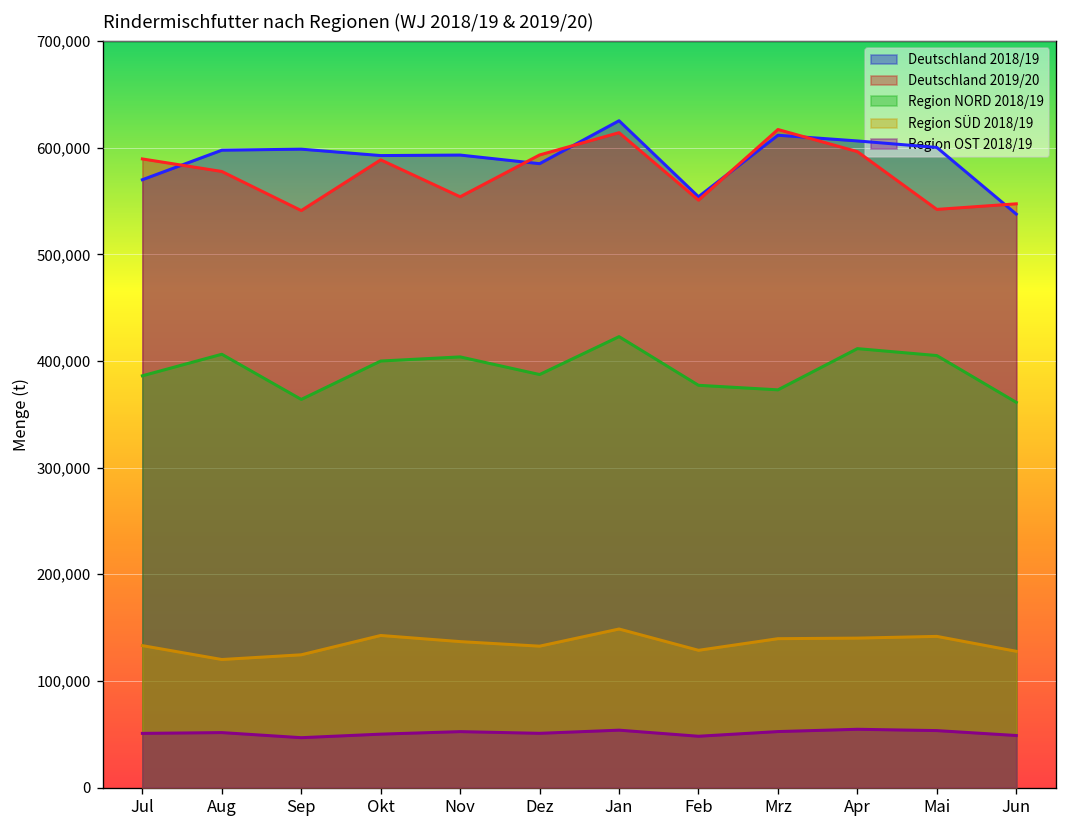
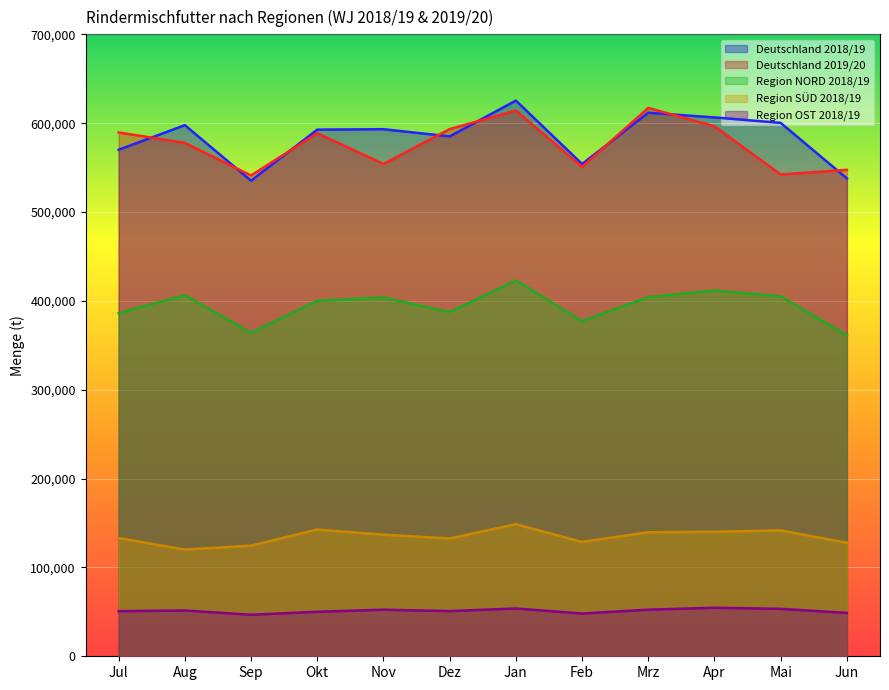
  {
    "Deutschland 2018/19": {
      "Jul": "570,000",
      "Aug": "600,000",
-     "Sep": "600,000",
+     "Sep": "540,000",
      "Okt": "590,000",
      "Nov": "590,000",
      "Dez": "590,000",
      "Jan": "630,000",
      "Feb": "550,000",
      "Mrz": "610,000",
      "Apr": "610,000",
      "Jun": "540,000"
    },
    "Deutschland 2019/20": {
      "Jul": "590,000",
      "Aug": "580,000",
      "Sep": "540,000",
      "Okt": "590,000",
      "Nov": "550,000",
      "Dez": "590,000",
      "Jan": "610,000",
      "Feb": "550,000",
      "Mrz": "620,000",
      "Apr": "600,000",
      "Mai": "540,000",
      "Jun": "550,000"
    },
    "Region NORD 2018/19": {
      "Jul": "390,000",
      "Aug": "410,000",
      "Sep": "360,000",
      "Okt": "400,000",
      "Nov": "400,000",
      "Dez": "390,000",
      "Jan": "420,000",
      "Feb": "380,000",
-     "Mrz": "370,000",
+     "Mrz": "400,000",
      "Apr": "410,000",
      "Mai": "410,000",
      "Jun": "360,000"
    },
    "Region SÜD 2018/19": {
      "Jul": "130,000",
      "Aug": "120,000",
      "Sep": "120,000",
      "Okt": "140,000",
      "Nov": "140,000",
      "Dez": "130,000",
      "Jan": "150,000",
      "Feb": "130,000",
      "Mrz": "140,000",
      "Apr": "140,000",
      "Mai": "140,000",
      "Jun": "130,000"
    },
    "Region OST 2018/19": {
      "Jul": "50,000",
      "Aug": "50,000",
      "Sep": "50,000",
      "Okt": "50,000",
      "Nov": "50,000",
      "Dez": "50,000",
      "Jan": "50,000",
      "Feb": "50,000",
      "Mrz": "50,000",
      "Apr": "50,000",
      "Mai": "50,000",
      "Jun": "50,000"
    }
  }
